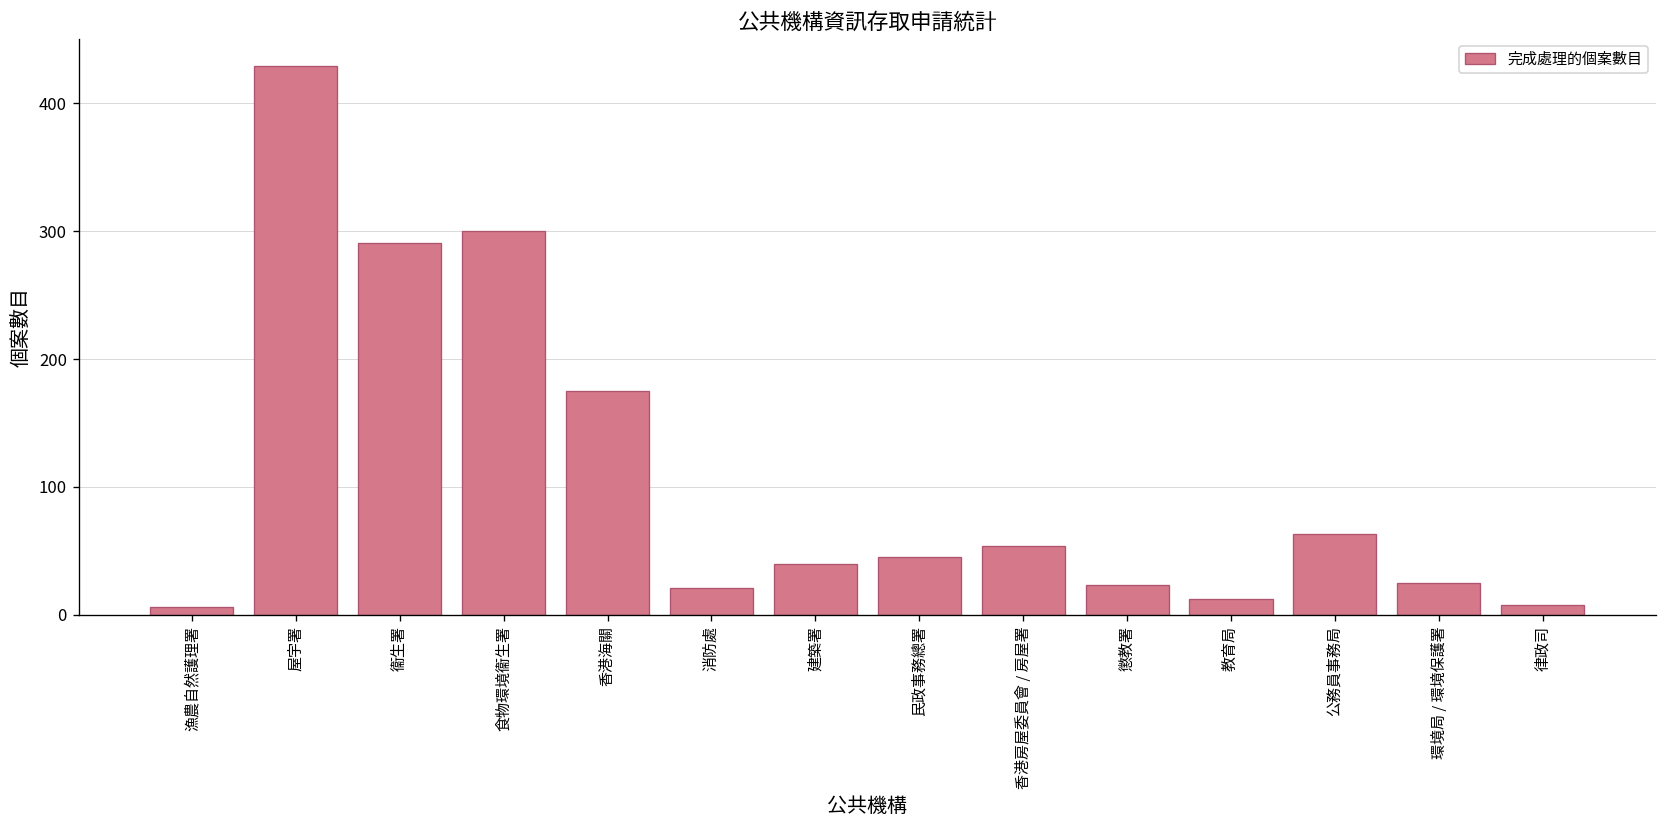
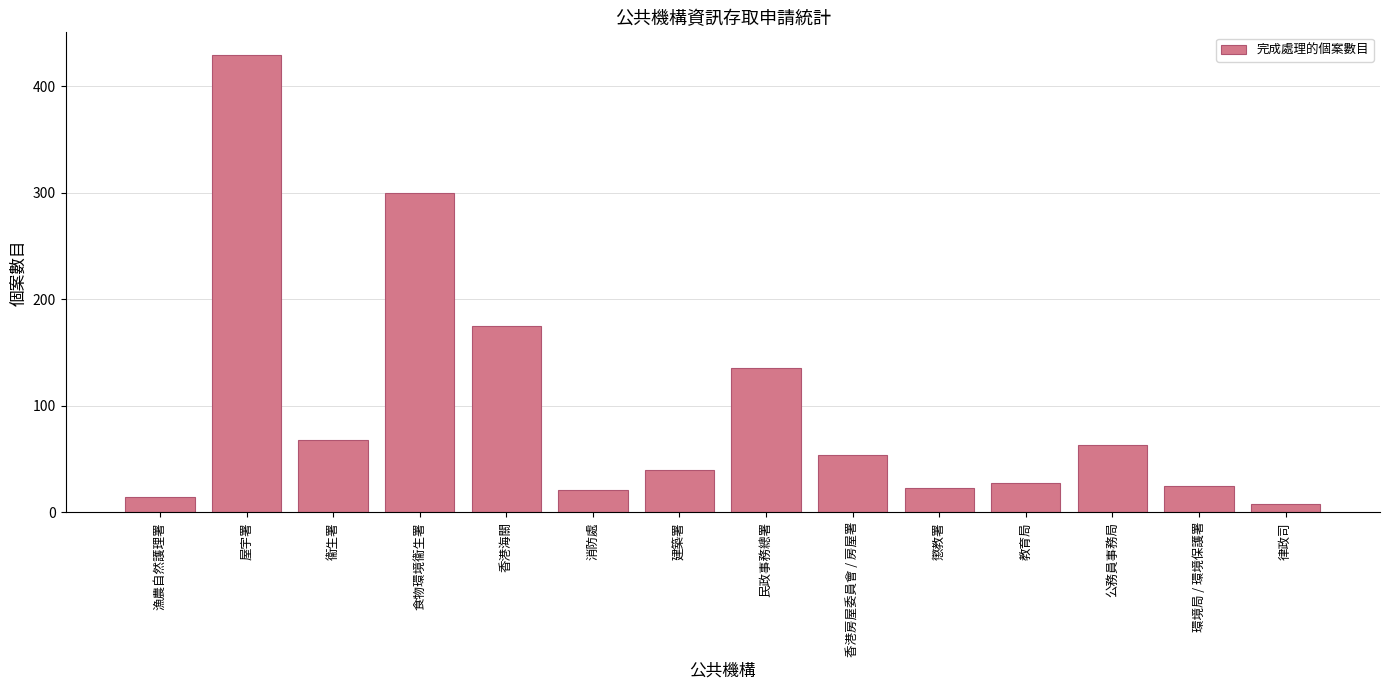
  {
-   "漁農自然護理署": 6,
+   "漁農自然護理署": 14,
    "屋宇署": 429,
-   "衞生署": 291,
+   "衞生署": 68,
    "食物環境衞生署": 300,
    "香港海關": 175,
    "消防處": 21,
    "建築署": 40,
-   "民政事務總署": 45,
+   "民政事務總署": 135,
    "香港房屋委員會 / 房屋署": 54,
    "懲教署": 23,
-   "教育局": 12,
+   "教育局": 28,
    "公務員事務局": 63,
    "環境局 / 環境保護署": 25,
    "律政司": 8
  }
